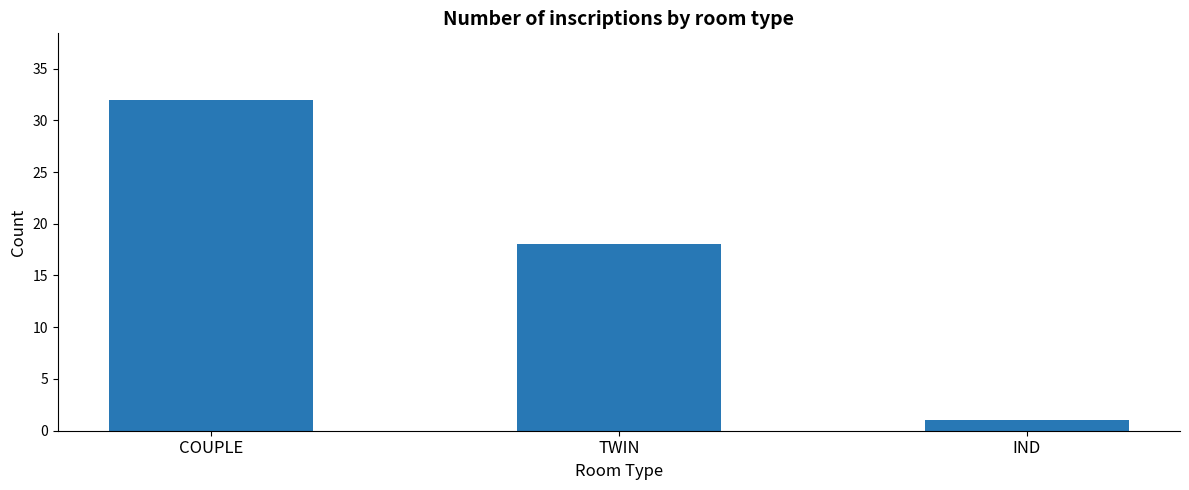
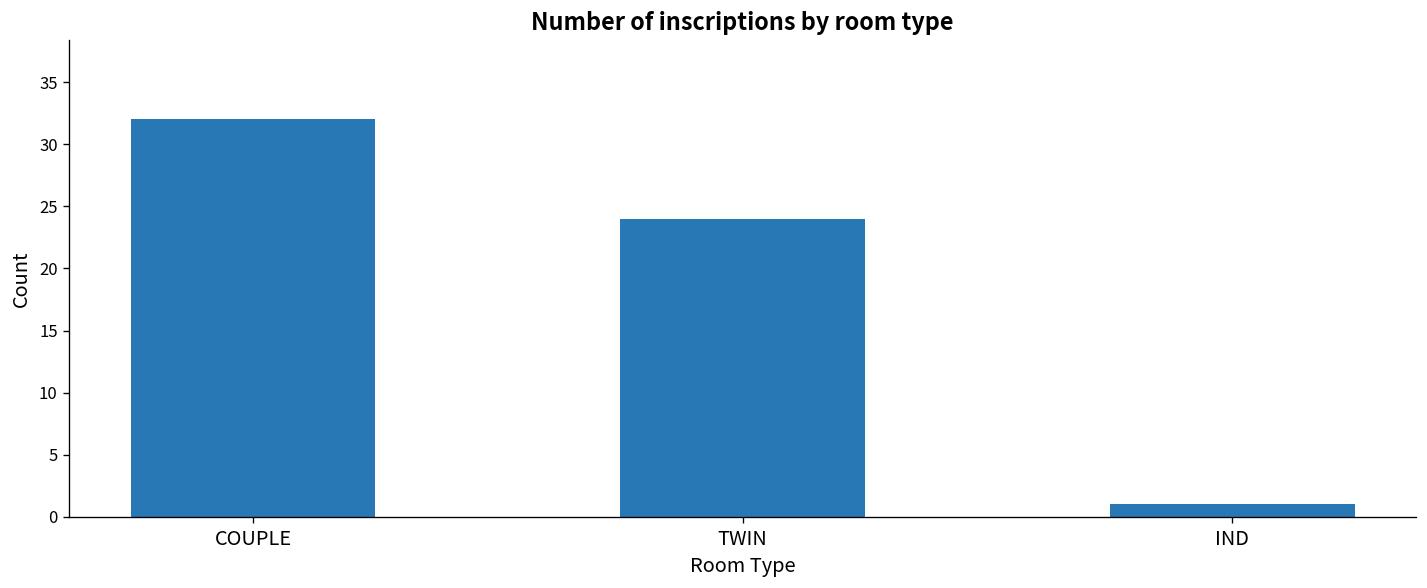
  {
    "COUPLE": 32,
-   "TWIN": 18,
+   "TWIN": 24,
    "IND": 1
  }
